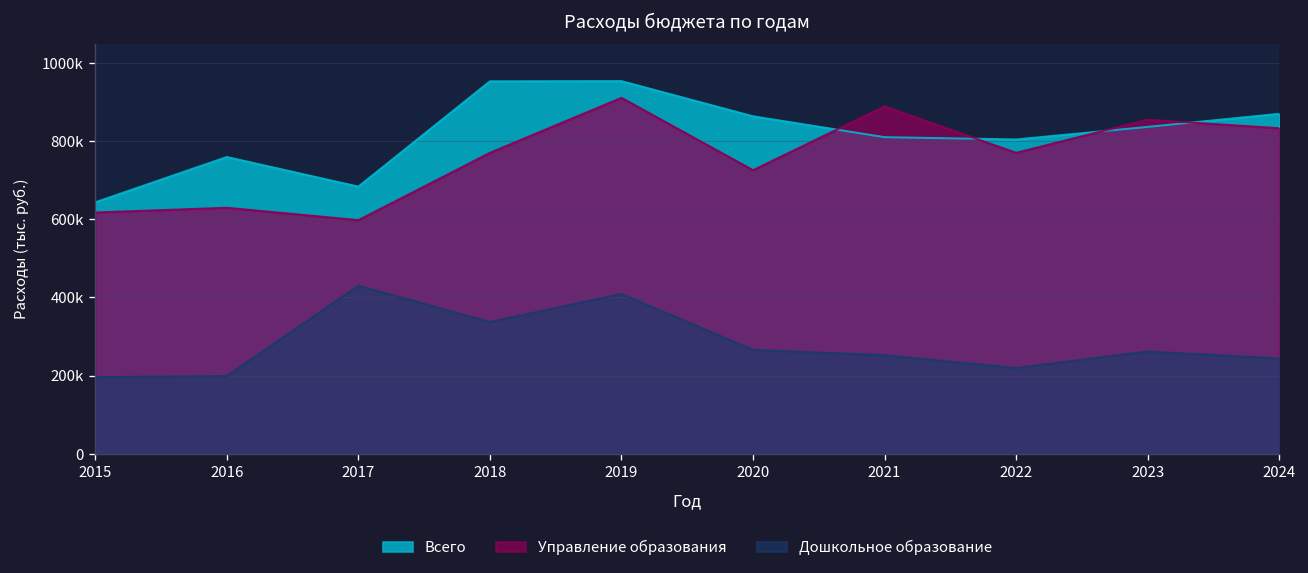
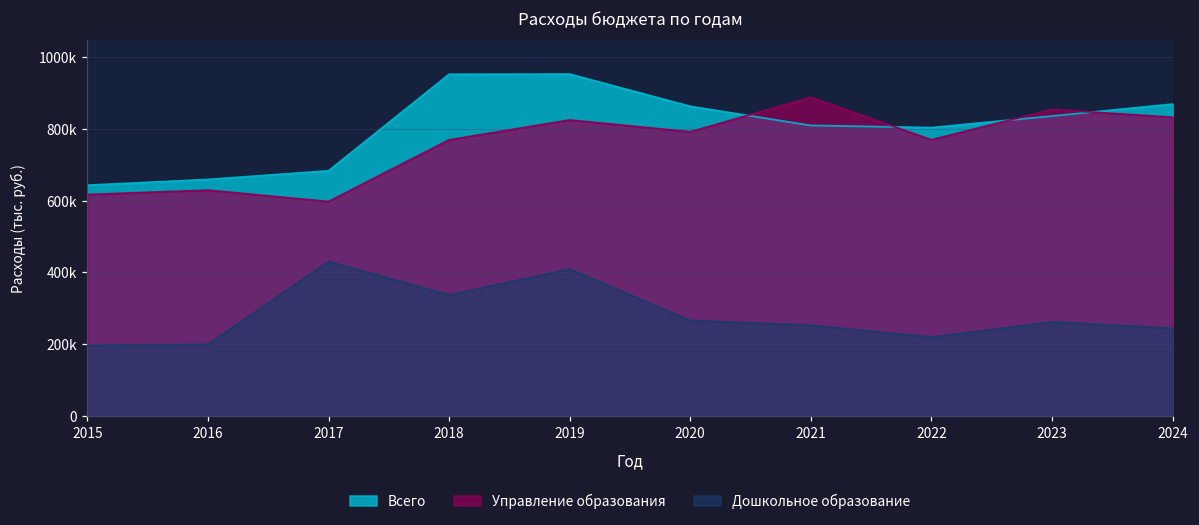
  {
    "Всего": {
      "2015": 640000,
-     "2016": 760000,
+     "2016": 660000,
      "2017": 680000,
      "2018": 950000,
      "2019": 950000,
      "2020": 860000,
      "2021": 810000,
      "2022": 800000,
      "2023": 840000,
      "2024": 870000
    },
    "Управление образования": {
      "2015": 620000,
      "2016": 630000,
      "2017": 600000,
      "2018": 770000,
-     "2019": 910000,
-     "2020": 730000,
+     "2019": 830000,
+     "2020": 790000,
      "2021": 890000,
      "2022": 770000,
      "2023": 850000,
      "2024": 830000
    },
    "Дошкольное образование": {
      "2015": 200000,
      "2016": 200000,
      "2017": 430000,
      "2018": 340000,
      "2019": 410000,
      "2020": 270000,
      "2021": 250000,
      "2022": 220000,
      "2023": 260000,
      "2024": 240000
    }
  }
